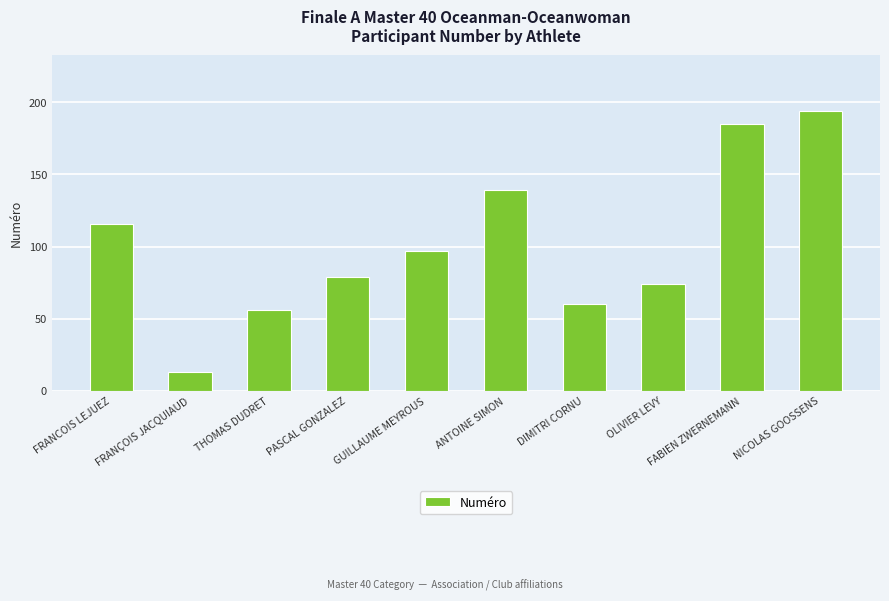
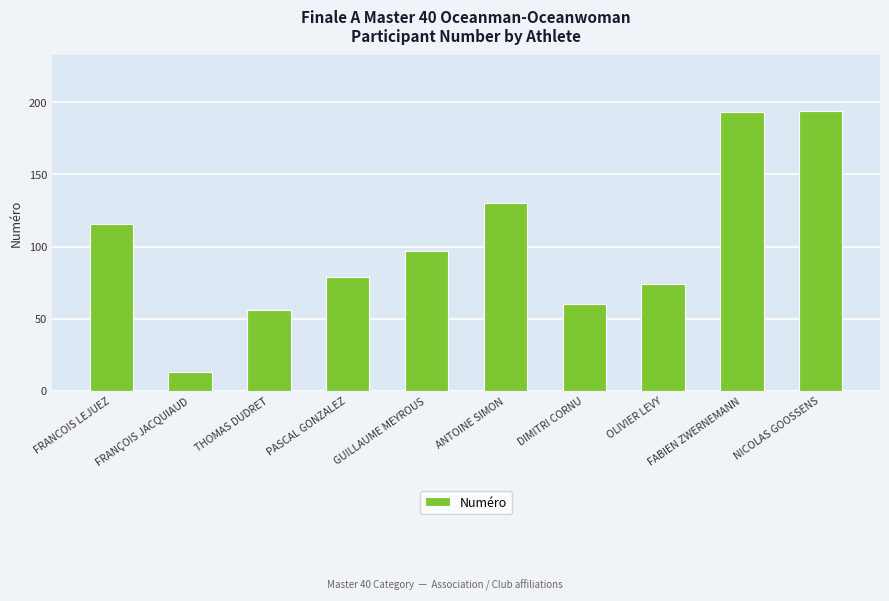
  {
    "FRANCOIS LEJUEZ": 116,
    "FRANÇOIS JACQUIAUD": 13,
    "THOMAS DUDRET": 56,
    "PASCAL GONZALEZ": 79,
    "GUILLAUME MEYROUS": 97,
-   "ANTOINE SIMON": 139,
+   "ANTOINE SIMON": 130,
    "DIMITRI CORNU": 60,
    "OLIVIER LEVY": 74,
-   "FABIEN ZWERNEMANN": 185,
+   "FABIEN ZWERNEMANN": 193,
    "NICOLAS GOOSSENS": 194
  }
